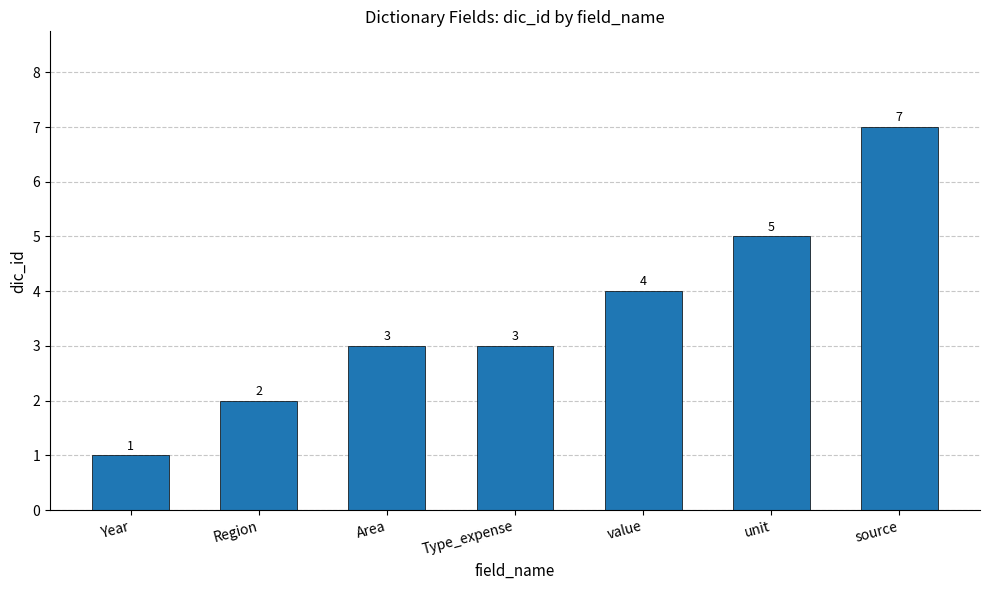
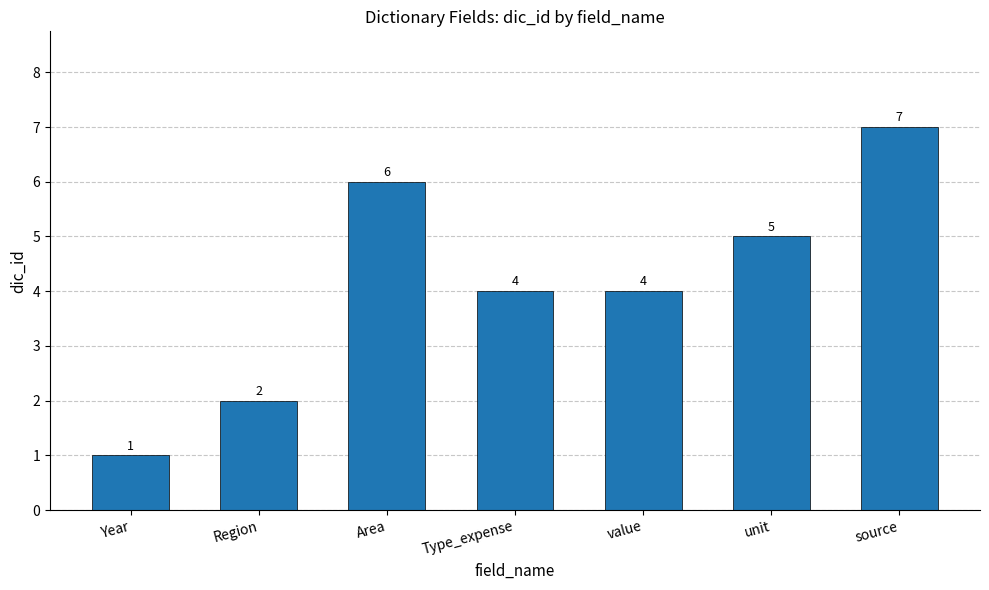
  {
    "Year": 1,
    "Region": 2,
-   "Area": 3,
-   "Type_expense": 3,
+   "Area": 6,
+   "Type_expense": 4,
    "value": 4,
    "unit": 5,
    "source": 7
  }
